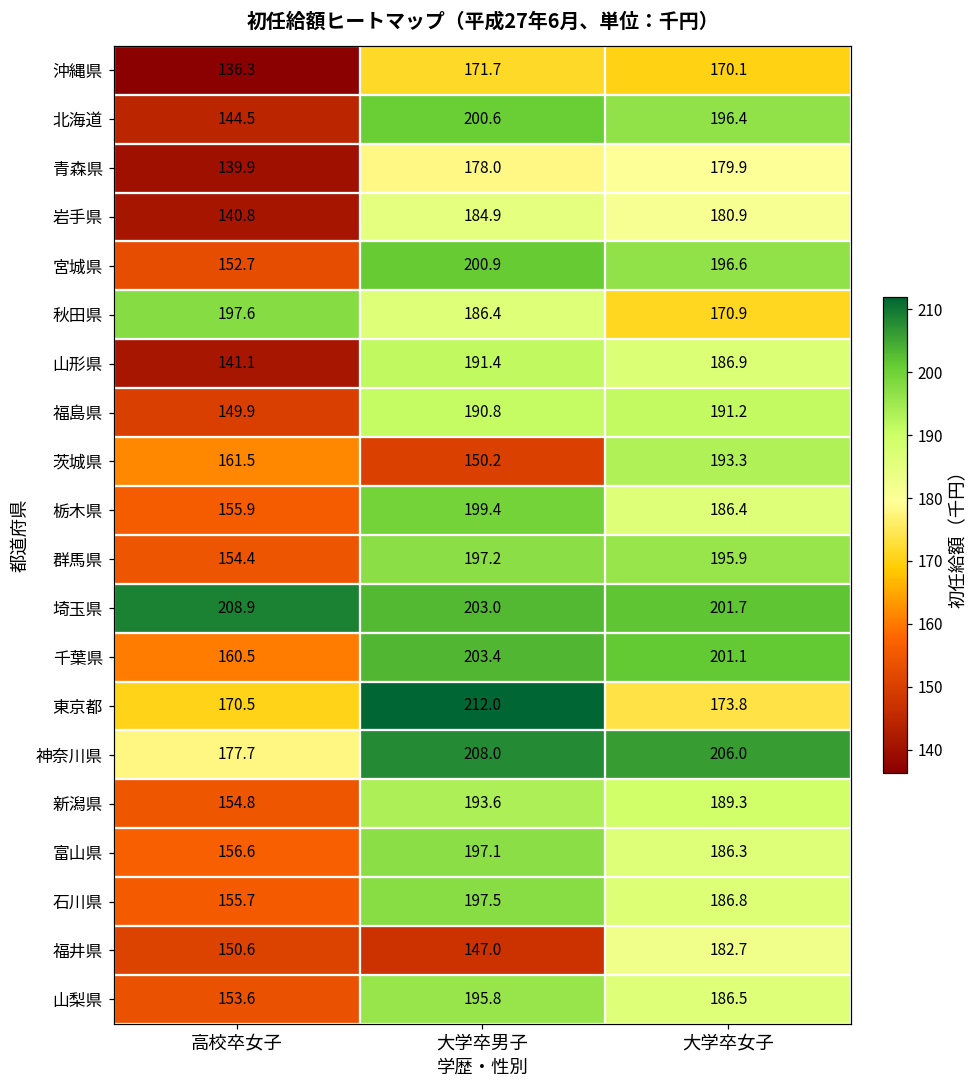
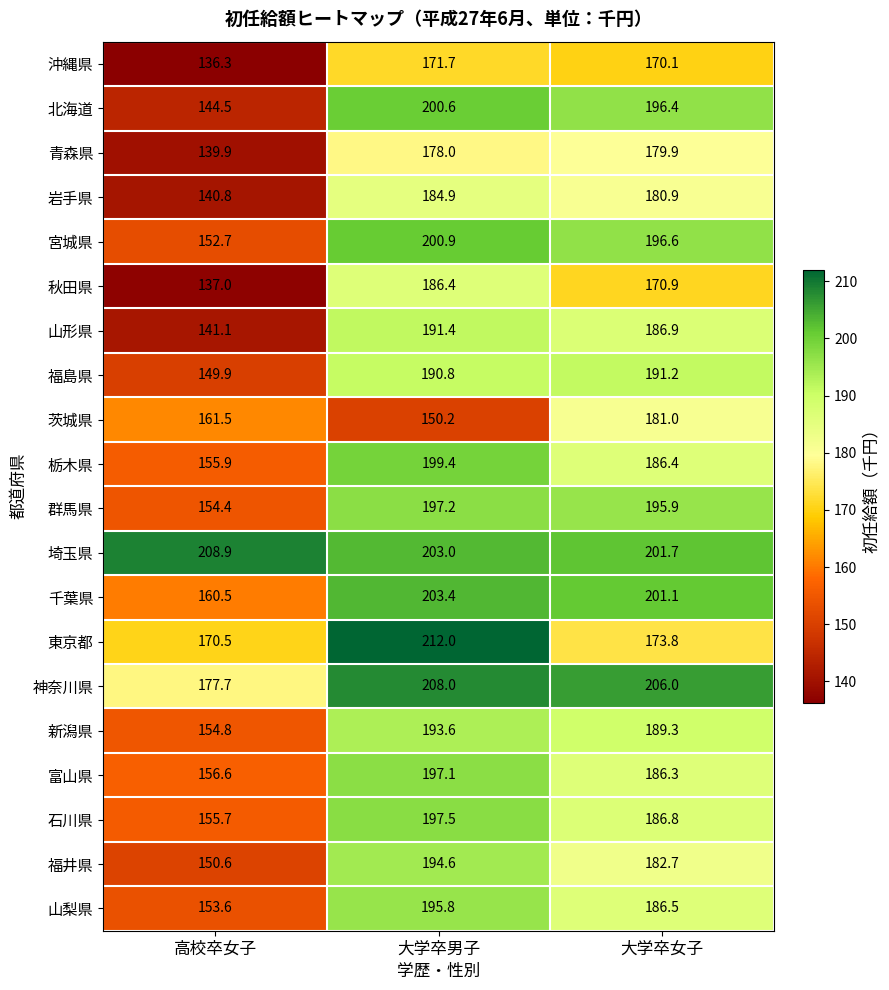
  {
    "沖縄県": {
      "高校卒女子": 136.3,
      "大学卒男子": 171.7,
      "大学卒女子": 170.1
    },
    "北海道": {
      "高校卒女子": 144.5,
      "大学卒男子": 200.6,
      "大学卒女子": 196.4
    },
    "青森県": {
      "高校卒女子": 139.9,
      "大学卒男子": 178.0,
      "大学卒女子": 179.9
    },
    "岩手県": {
      "高校卒女子": 140.8,
      "大学卒男子": 184.9,
      "大学卒女子": 180.9
    },
    "宮城県": {
      "高校卒女子": 152.7,
      "大学卒男子": 200.9,
      "大学卒女子": 196.6
    },
    "秋田県": {
-     "高校卒女子": 197.6,
+     "高校卒女子": 137.0,
      "大学卒男子": 186.4,
      "大学卒女子": 170.9
    },
    "山形県": {
      "高校卒女子": 141.1,
      "大学卒男子": 191.4,
      "大学卒女子": 186.9
    },
    "福島県": {
      "高校卒女子": 149.9,
      "大学卒男子": 190.8,
      "大学卒女子": 191.2
    },
    "茨城県": {
      "高校卒女子": 161.5,
      "大学卒男子": 150.2,
-     "大学卒女子": 193.3
+     "大学卒女子": 181.0
    },
    "栃木県": {
      "高校卒女子": 155.9,
      "大学卒男子": 199.4,
      "大学卒女子": 186.4
    },
    "群馬県": {
      "高校卒女子": 154.4,
      "大学卒男子": 197.2,
      "大学卒女子": 195.9
    },
    "埼玉県": {
      "高校卒女子": 208.9,
      "大学卒男子": 203.0,
      "大学卒女子": 201.7
    },
    "千葉県": {
      "高校卒女子": 160.5,
      "大学卒男子": 203.4,
      "大学卒女子": 201.1
    },
    "東京都": {
      "高校卒女子": 170.5,
      "大学卒男子": 212.0,
      "大学卒女子": 173.8
    },
    "神奈川県": {
      "高校卒女子": 177.7,
      "大学卒男子": 208.0,
      "大学卒女子": 206.0
    },
    "新潟県": {
      "高校卒女子": 154.8,
      "大学卒男子": 193.6,
      "大学卒女子": 189.3
    },
    "富山県": {
      "高校卒女子": 156.6,
      "大学卒男子": 197.1,
      "大学卒女子": 186.3
    },
    "石川県": {
      "高校卒女子": 155.7,
      "大学卒男子": 197.5,
      "大学卒女子": 186.8
    },
    "福井県": {
      "高校卒女子": 150.6,
-     "大学卒男子": 147.0,
+     "大学卒男子": 194.6,
      "大学卒女子": 182.7
    },
    "山梨県": {
      "高校卒女子": 153.6,
      "大学卒男子": 195.8,
      "大学卒女子": 186.5
    }
  }
